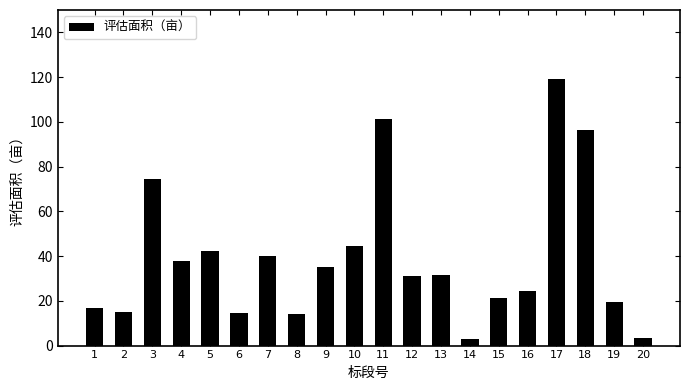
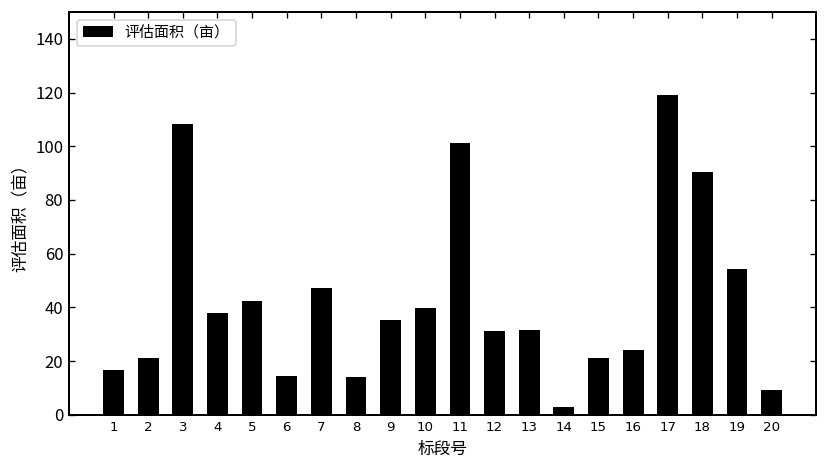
  {
    "1": 17,
-   "2": 15,
-   "3": 74,
+   "2": 21,
+   "3": 108,
    "4": 38,
    "5": 42,
    "6": 14,
-   "7": 40,
+   "7": 47,
    "8": 14,
    "9": 35,
-   "10": 44,
+   "10": 40,
    "11": 101,
    "12": 31,
    "13": 32,
    "14": 3,
    "15": 21,
    "16": 24,
    "17": 119,
-   "18": 96,
-   "19": 20,
-   "20": 3
+   "18": 90,
+   "19": 54,
+   "20": 9
  }
